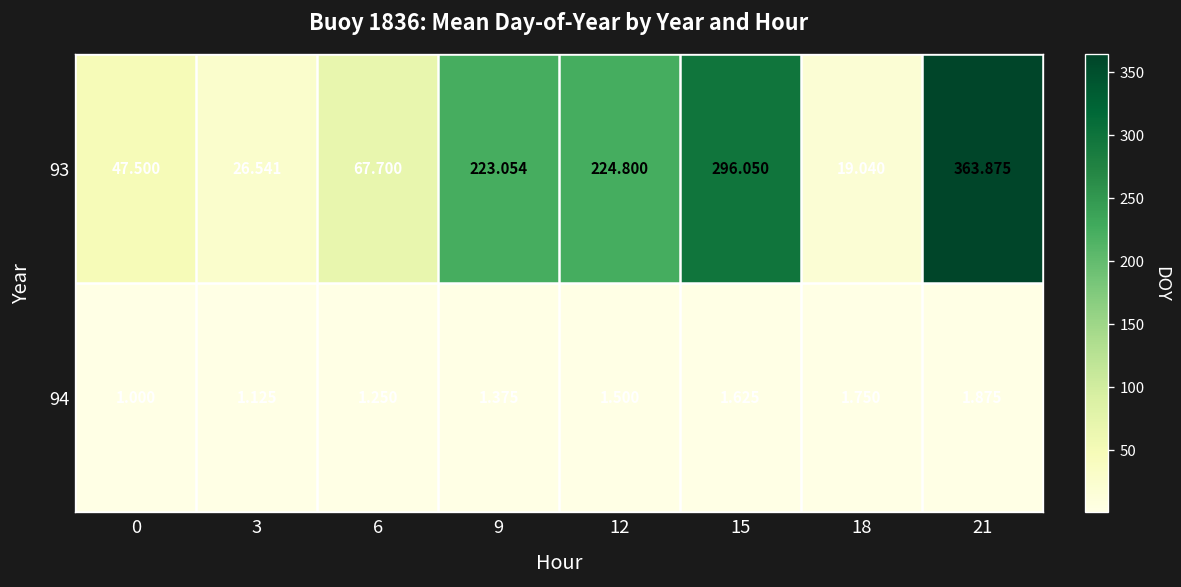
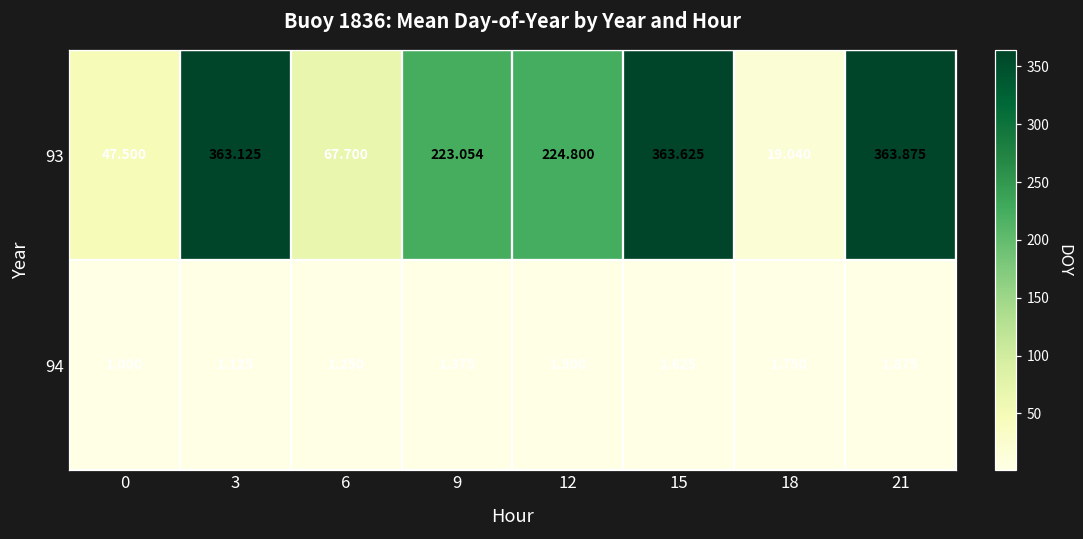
  {
    "93": {
      "0": 47.500,
-     "3": 26.541,
+     "3": 363.125,
      "6": 67.700,
      "9": 223.054,
      "12": 224.800,
-     "15": 296.050,
+     "15": 363.625,
      "21": 363.875
    }
  }
